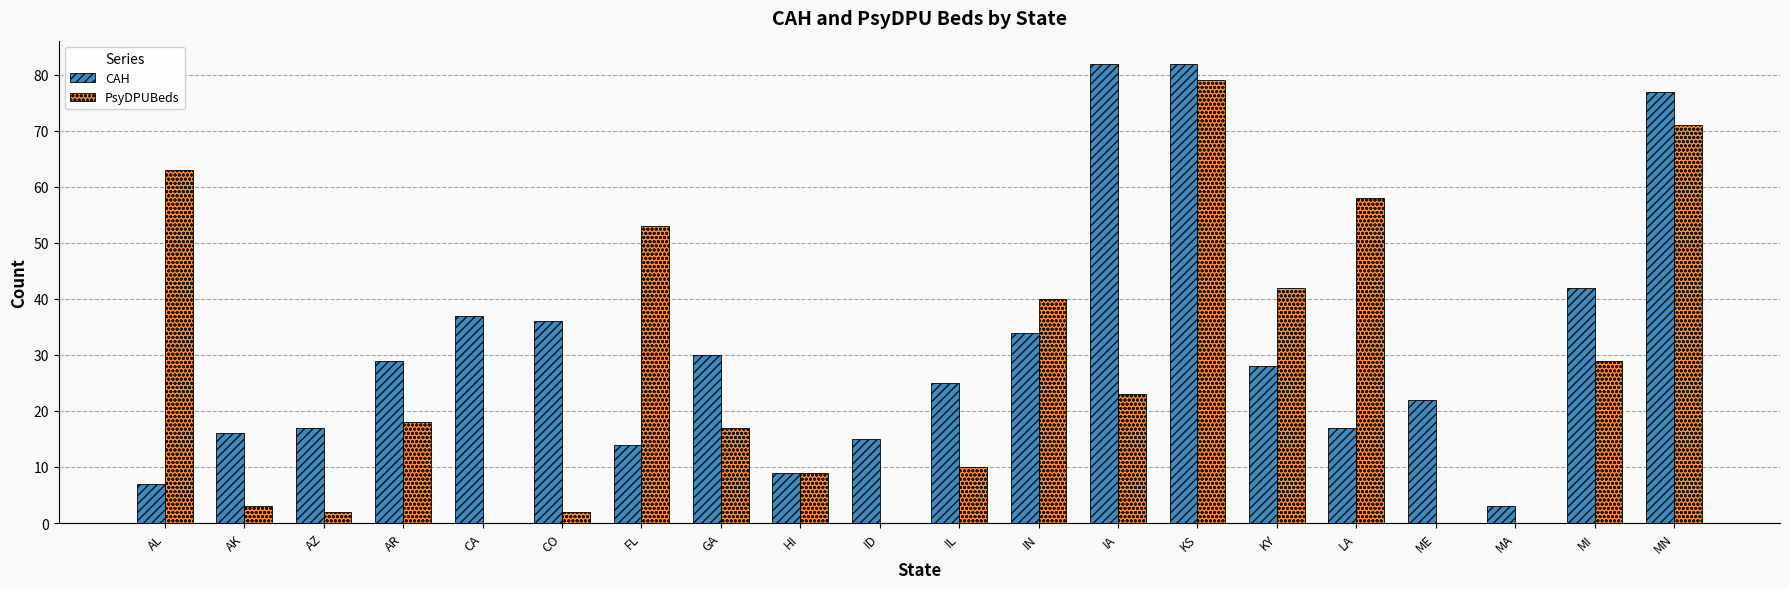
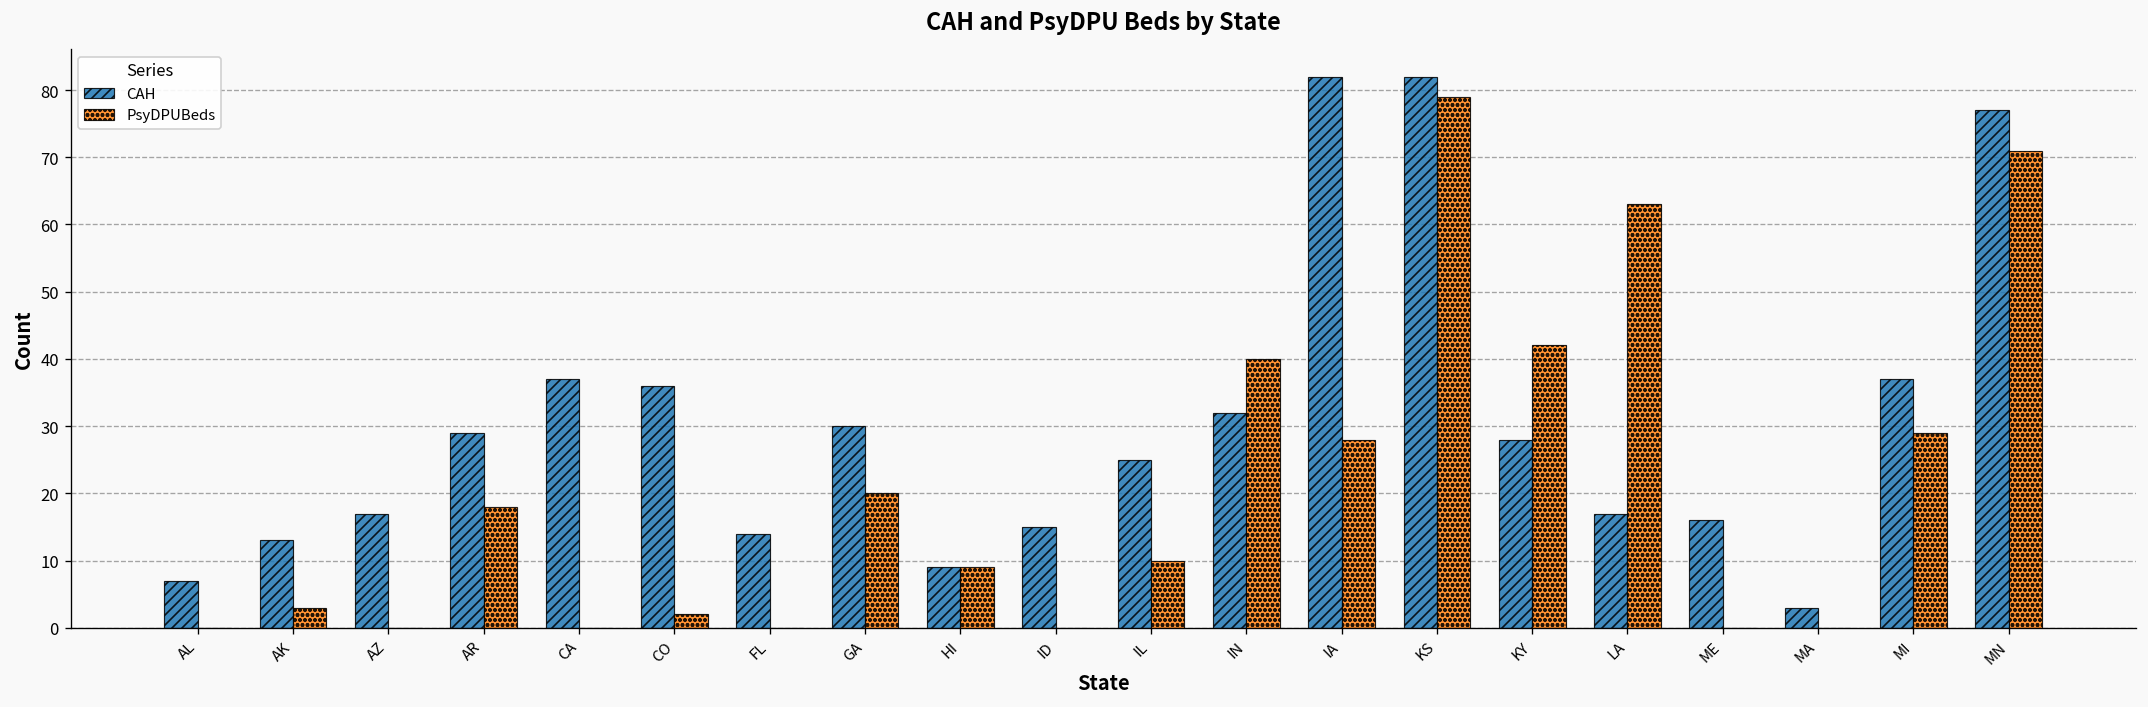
  {
    "CAH": {
      "AL": 7,
-     "AK": 16,
+     "AK": 13,
      "AZ": 17,
      "AR": 29,
      "CA": 37,
      "CO": 36,
      "FL": 14,
      "GA": 30,
      "HI": 9,
      "ID": 15,
      "IL": 25,
-     "IN": 34,
+     "IN": 32,
      "IA": 82,
      "KS": 82,
      "KY": 28,
      "LA": 17,
-     "ME": 22,
+     "ME": 16,
      "MA": 3,
-     "MI": 42,
+     "MI": 37,
      "MN": 77
    },
    "PsyDPUBeds": {
-     "AL": 63,
+     "AL": 0,
      "AK": 3,
-     "AZ": 2,
+     "AZ": 0,
      "AR": 18,
      "CA": 0,
      "CO": 2,
-     "FL": 53,
-     "GA": 17,
+     "FL": 0,
+     "GA": 20,
      "HI": 9,
      "ID": 0,
      "IL": 10,
      "IN": 40,
-     "IA": 23,
+     "IA": 28,
      "KS": 79,
      "KY": 42,
-     "LA": 58,
+     "LA": 63,
      "ME": 0,
      "MA": 0,
      "MI": 29,
      "MN": 71
    }
  }
